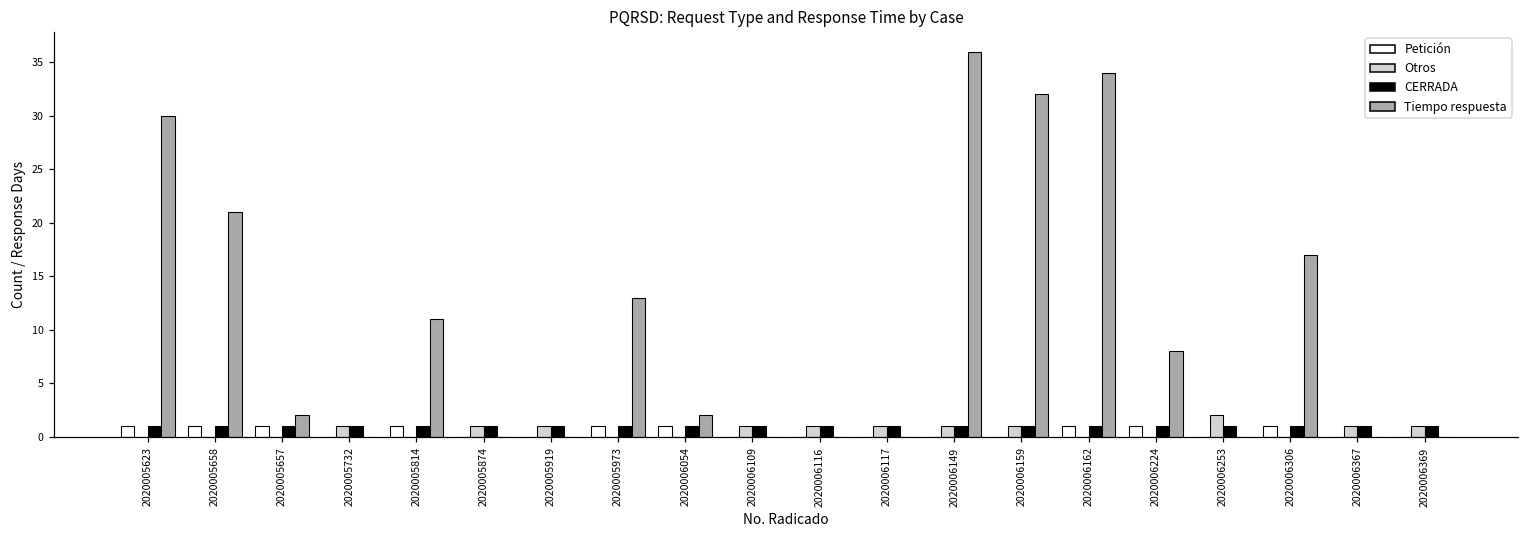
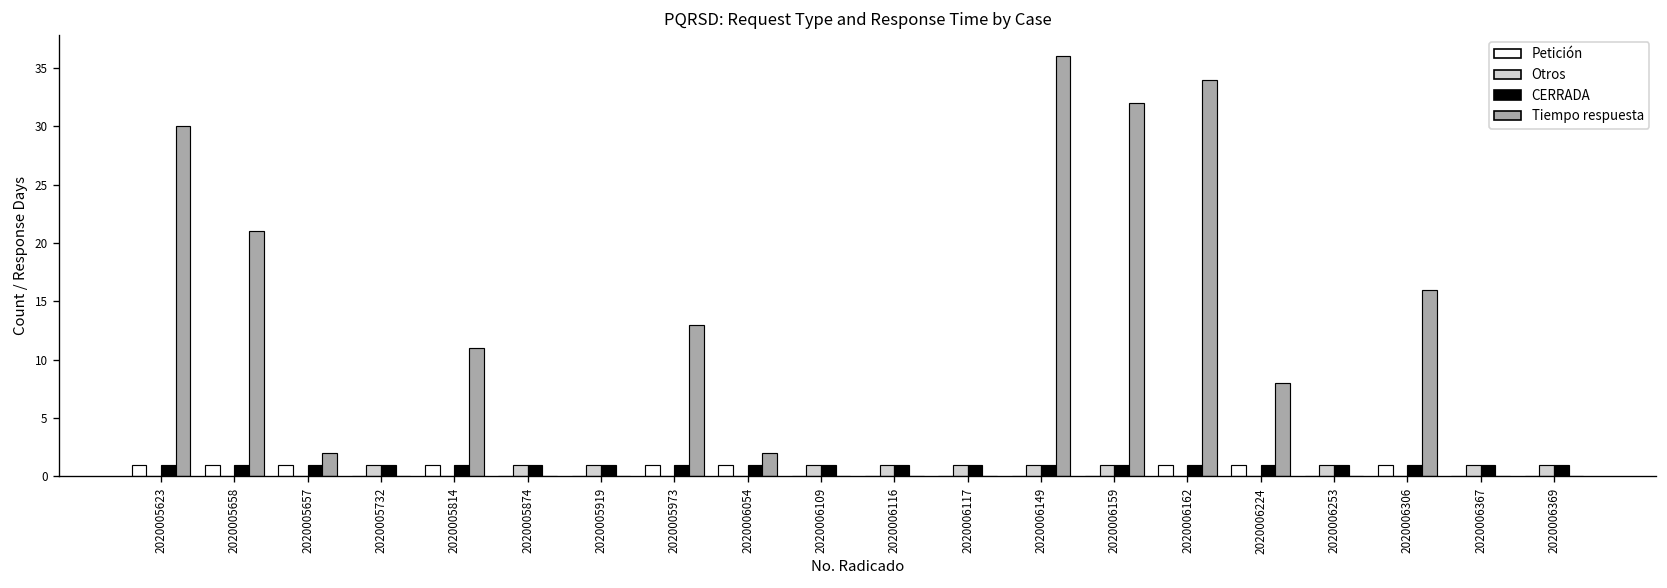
  {
    "Petición": {
      "2020005623": 1,
      "2020005658": 1,
      "2020005657": 1,
      "2020005732": 0,
      "2020005814": 1,
      "2020005874": 0,
      "2020005919": 0,
      "2020005973": 1,
      "2020006054": 1,
      "2020006109": 0,
      "2020006116": 0,
      "2020006117": 0,
      "2020006149": 0,
      "2020006159": 0,
      "2020006162": 1,
      "2020006224": 1,
      "2020006253": 0,
      "2020006306": 1,
      "2020006367": 0,
      "2020006369": 0
    },
    "Otros": {
      "2020005623": 0,
      "2020005658": 0,
      "2020005657": 0,
      "2020005732": 1,
      "2020005814": 0,
      "2020005874": 1,
      "2020005919": 1,
      "2020005973": 0,
      "2020006054": 0,
      "2020006109": 1,
      "2020006116": 1,
      "2020006117": 1,
      "2020006149": 1,
      "2020006159": 1,
      "2020006162": 0,
      "2020006224": 0,
-     "2020006253": 2,
+     "2020006253": 1,
      "2020006306": 0,
      "2020006367": 1,
      "2020006369": 1
    },
    "CERRADA": {
      "2020005623": 1,
      "2020005658": 1,
      "2020005657": 1,
      "2020005732": 1,
      "2020005814": 1,
      "2020005874": 1,
      "2020005919": 1,
      "2020005973": 1,
      "2020006054": 1,
      "2020006109": 1,
      "2020006116": 1,
      "2020006117": 1,
      "2020006149": 1,
      "2020006159": 1,
      "2020006162": 1,
      "2020006224": 1,
      "2020006253": 1,
      "2020006306": 1,
      "2020006367": 1,
      "2020006369": 1
    },
    "Tiempo respuesta": {
      "2020005623": 30,
      "2020005658": 21,
      "2020005657": 2,
      "2020005732": 0,
      "2020005814": 11,
      "2020005874": 0,
      "2020005919": 0,
      "2020005973": 13,
      "2020006054": 2,
      "2020006109": 0,
      "2020006116": 0,
      "2020006117": 0,
      "2020006149": 36,
      "2020006159": 32,
      "2020006162": 34,
      "2020006224": 8,
      "2020006253": 0,
-     "2020006306": 17,
+     "2020006306": 16,
      "2020006367": 0,
      "2020006369": 0
    }
  }
